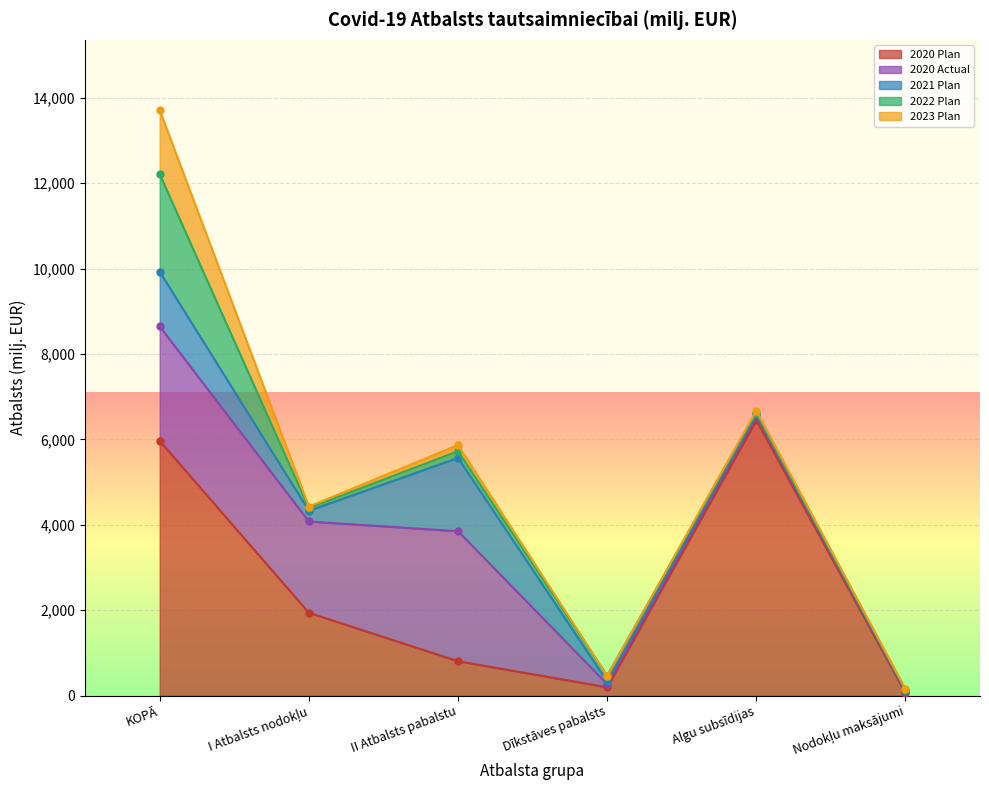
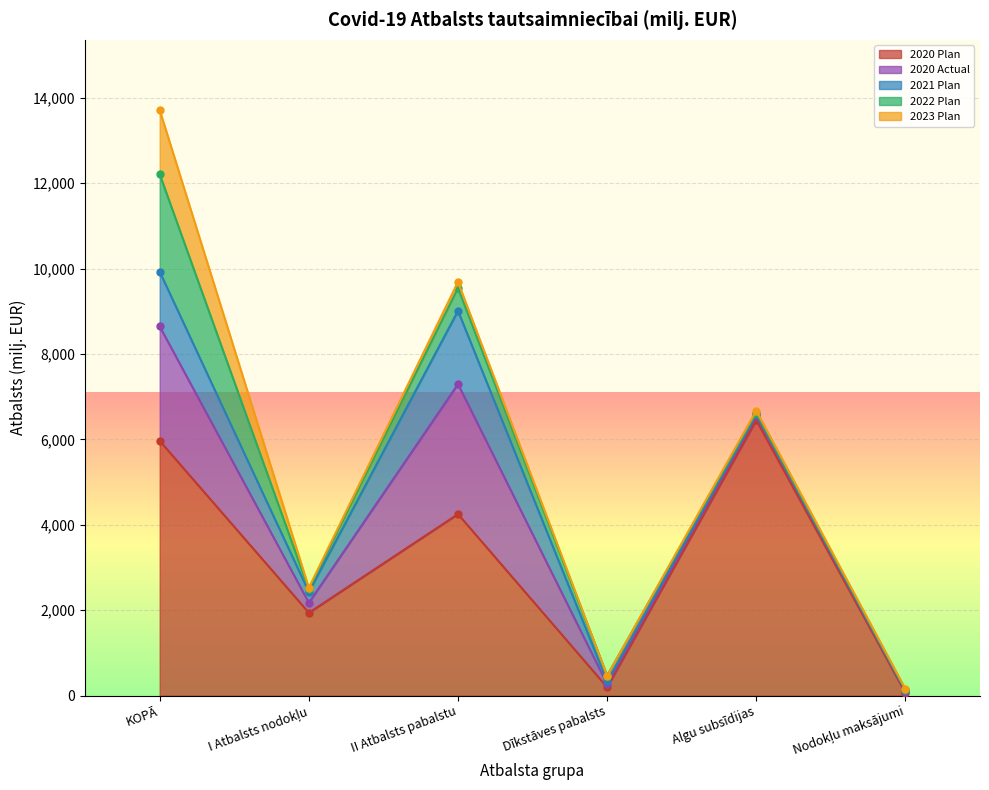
  {
    "2020 Plan": {
      "KOPĀ": "6,000",
      "I Atbalsts nodokļu": "1,900",
-     "II Atbalsts pabalstu": "800",
+     "II Atbalsts pabalstu": "4,300",
      "Dīkstāves pabalsts": "200",
      "Algu subsīdijas": "6,500"
    },
    "2020 Actual": {
      "KOPĀ": "2,700",
-     "I Atbalsts nodokļu": "2,100",
+     "I Atbalsts nodokļu": "200",
      "II Atbalsts pabalstu": "3,000",
      "Dīkstāves pabalsts": "100"
    },
    "2021 Plan": {
      "KOPĀ": "1,300",
      "I Atbalsts nodokļu": "300",
      "II Atbalsts pabalstu": "1,700",
      "Dīkstāves pabalsts": "100"
    },
    "2022 Plan": {
      "KOPĀ": "2,300",
-     "II Atbalsts pabalstu": "200"
+     "II Atbalsts pabalstu": "500"
    },
    "2023 Plan": {
      "KOPĀ": "1,500",
      "II Atbalsts pabalstu": "100"
    }
  }
